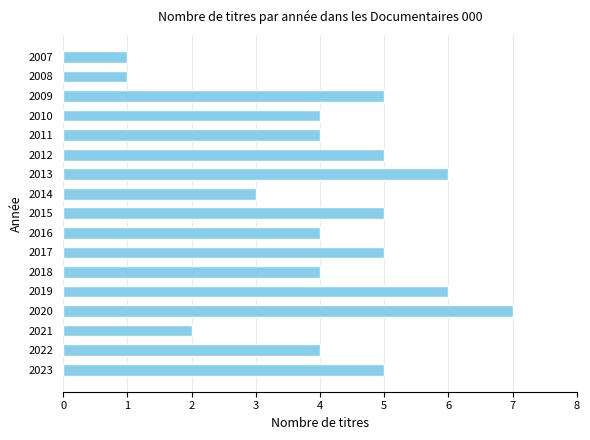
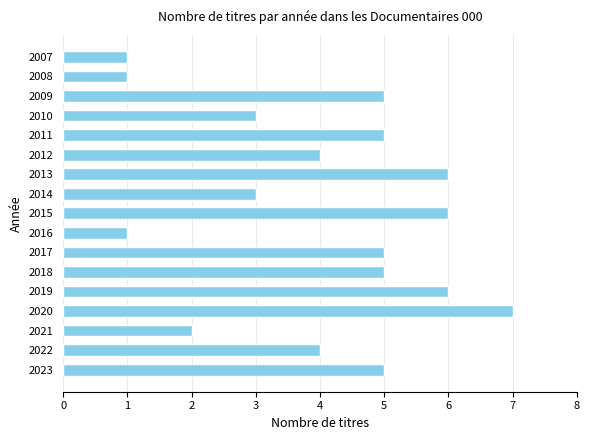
  {
    "2007": 1,
    "2008": 1,
    "2009": 5,
-   "2010": 4,
-   "2011": 4,
-   "2012": 5,
+   "2010": 3,
+   "2011": 5,
+   "2012": 4,
    "2013": 6,
    "2014": 3,
-   "2015": 5,
-   "2016": 4,
+   "2015": 6,
+   "2016": 1,
    "2017": 5,
-   "2018": 4,
+   "2018": 5,
    "2019": 6,
    "2020": 7,
    "2021": 2,
    "2022": 4,
    "2023": 5
  }
